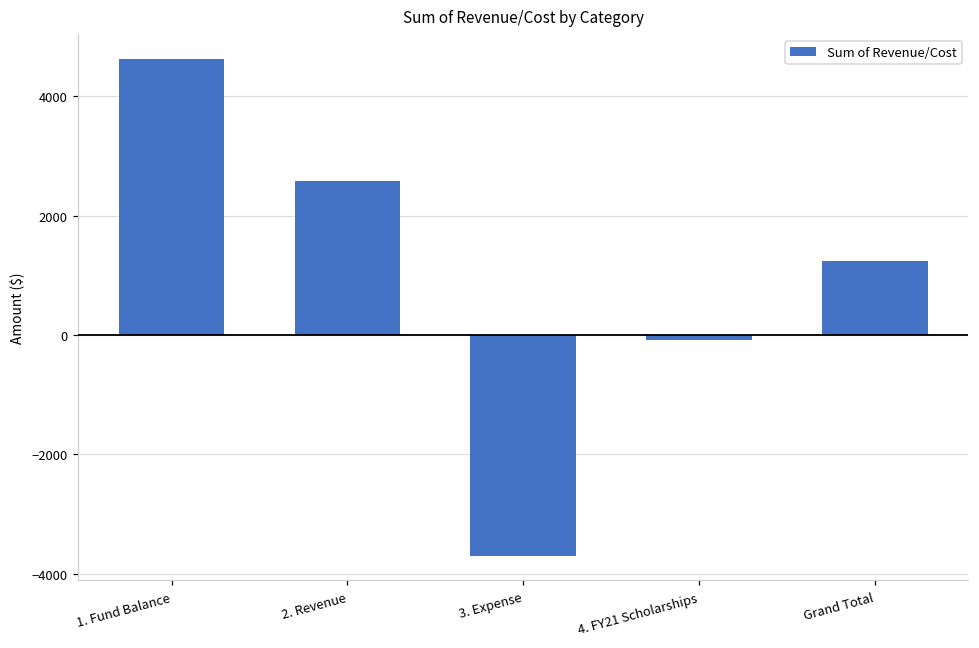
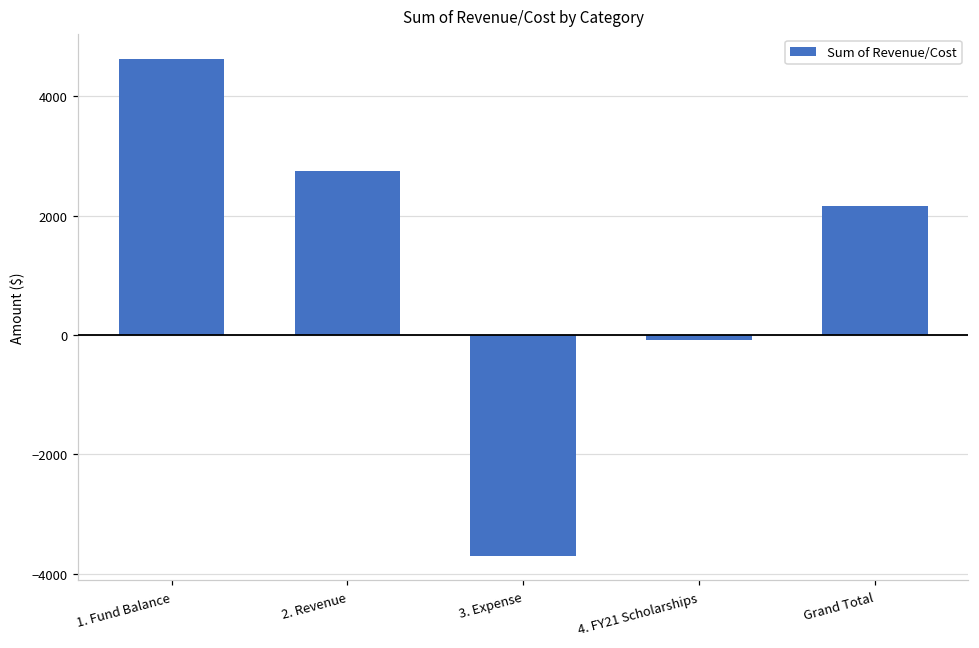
  {
    "1. Fund Balance": 4600,
-   "2. Revenue": 2600,
+   "2. Revenue": 2800,
    "3. Expense": -3700,
    "4. FY21 Scholarships": -100,
-   "Grand Total": 1200
+   "Grand Total": 2200
  }
